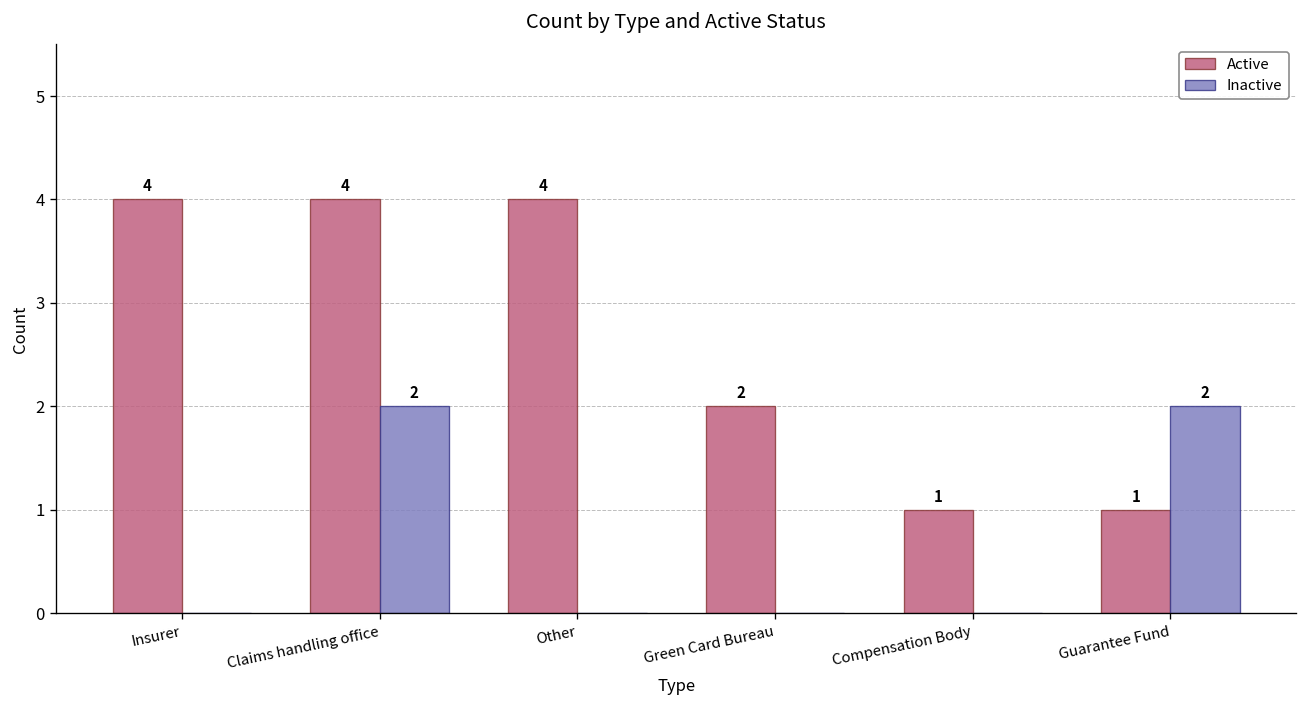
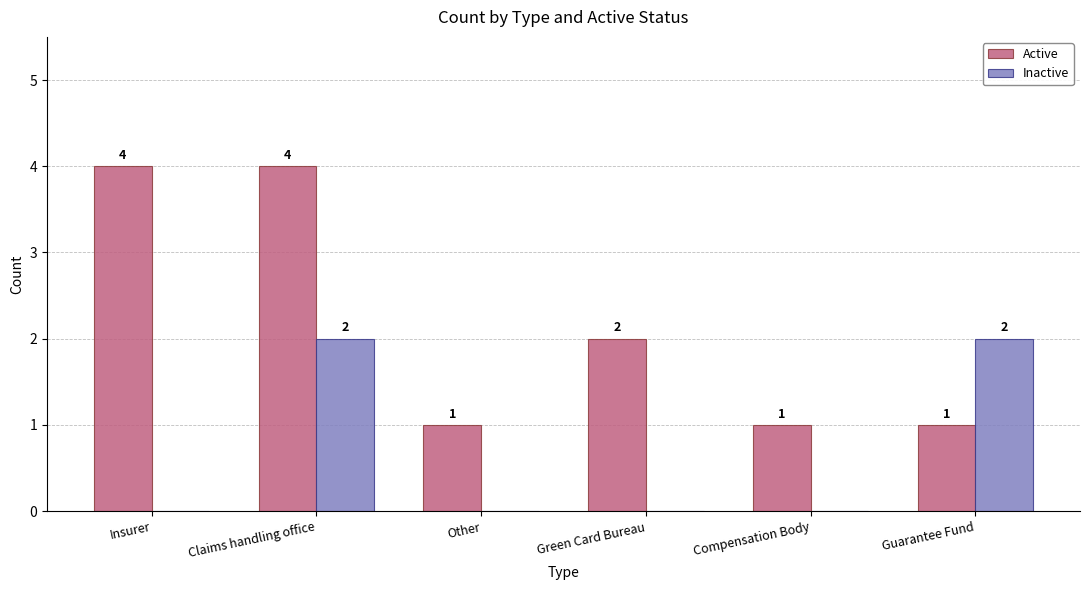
  {
    "Active": {
      "Insurer": 4,
      "Claims handling office": 4,
-     "Other": 4,
+     "Other": 1,
      "Green Card Bureau": 2,
      "Compensation Body": 1,
      "Guarantee Fund": 1
    },
    "Inactive": {
      "Claims handling office": 2,
      "Guarantee Fund": 2
    }
  }
